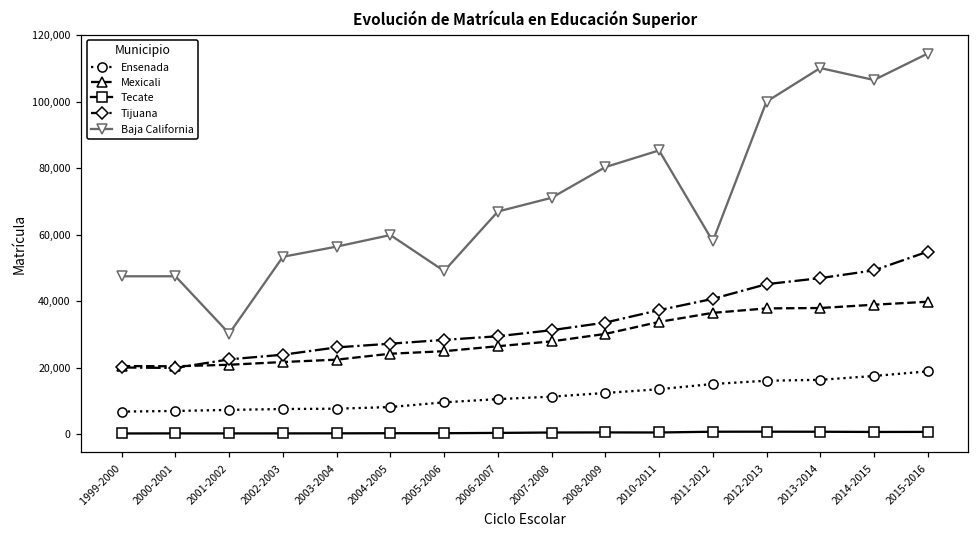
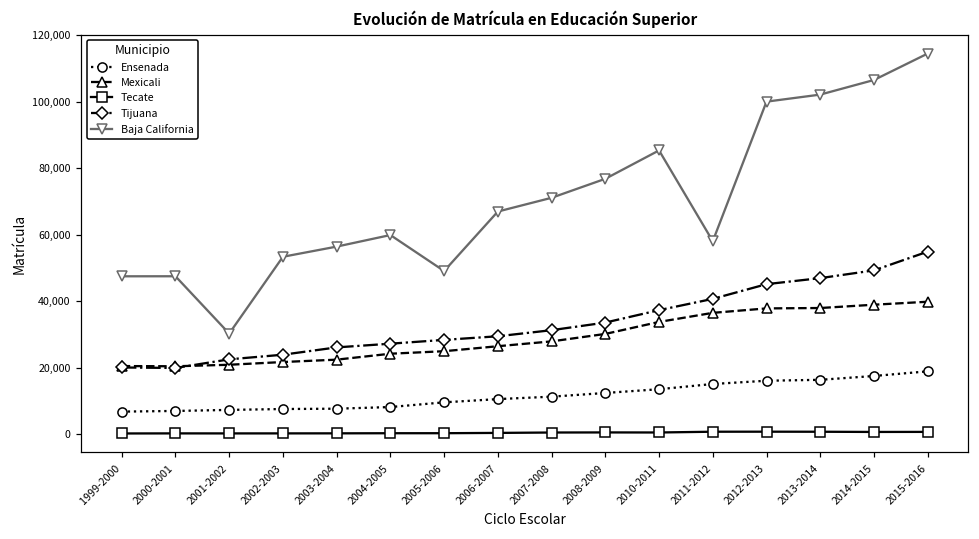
  {
    "Baja California": {
      "1999-2000": "47,000",
      "2000-2001": "48,000",
      "2001-2002": "30,000",
      "2002-2003": "53,000",
      "2003-2004": "56,000",
      "2004-2005": "60,000",
      "2005-2006": "49,000",
      "2006-2007": "67,000",
      "2007-2008": "71,000",
-     "2008-2009": "80,000",
+     "2008-2009": "77,000",
      "2010-2011": "85,000",
      "2011-2012": "58,000",
      "2012-2013": "100,000",
-     "2013-2014": "110,000",
+     "2013-2014": "102,000",
      "2014-2015": "107,000",
      "2015-2016": "115,000"
    }
  }
